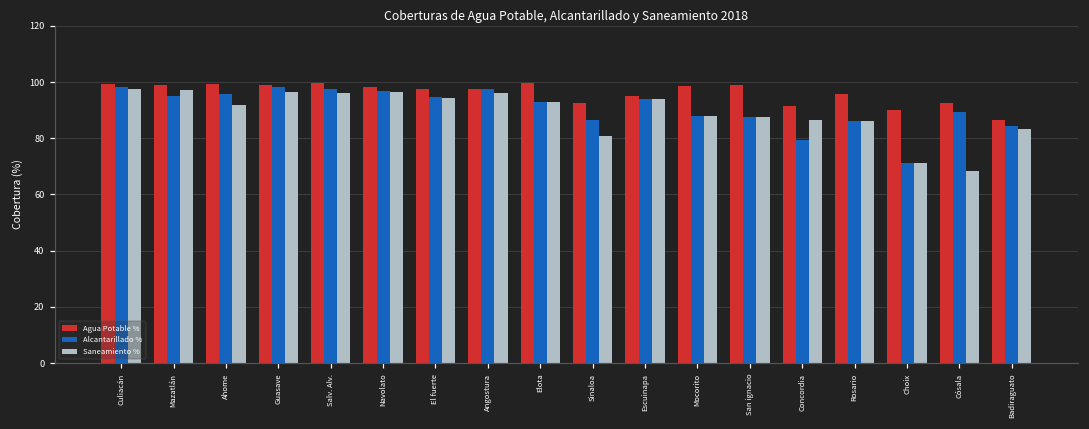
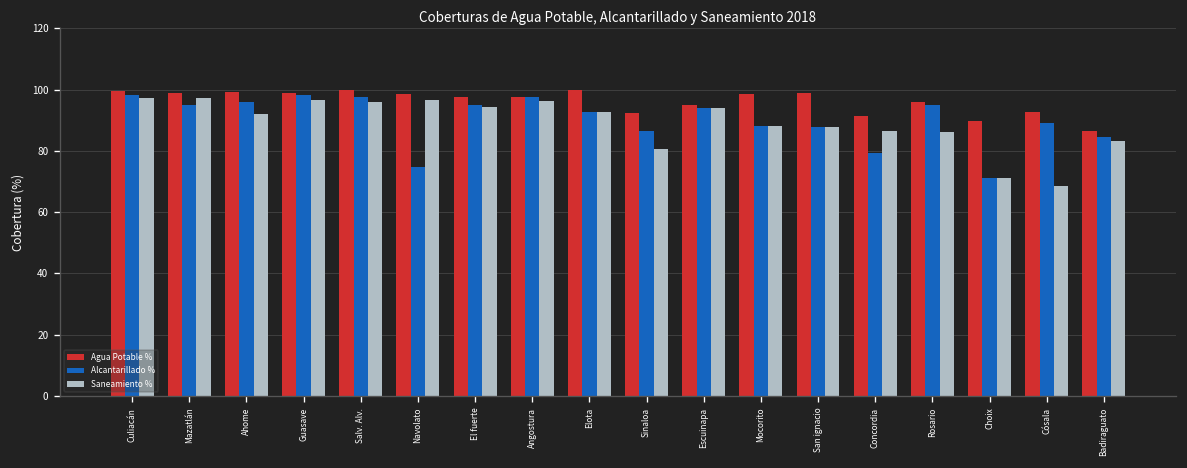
  {
    "Agua Potable %": {
      "Culiacán": 100,
      "Mazatlán": 99,
      "Ahome": 99,
      "Guasave": 99,
      "Salv. Alv.": 100,
      "Navolato": 98,
      "El fuerte": 98,
      "Angostura": 98,
      "Elota": 100,
      "Sinaloa": 92,
      "Escuinapa": 95,
      "Mocorito": 99,
      "San ignacio": 99,
      "Concordia": 92,
      "Rosario": 96,
      "Choix": 90,
      "Cósala": 93,
      "Badiraguato": 87
    },
    "Alcantarillado %": {
      "Culiacán": 98,
      "Mazatlán": 95,
      "Ahome": 96,
      "Guasave": 98,
      "Salv. Alv.": 98,
-     "Navolato": 97,
+     "Navolato": 75,
      "El fuerte": 95,
      "Angostura": 98,
      "Elota": 93,
      "Sinaloa": 86,
      "Escuinapa": 94,
      "Mocorito": 88,
      "San ignacio": 88,
      "Concordia": 79,
-     "Rosario": 86,
+     "Rosario": 95,
      "Choix": 71,
      "Cósala": 89,
      "Badiraguato": 85
    },
    "Saneamiento %": {
      "Culiacán": 97,
      "Mazatlán": 97,
      "Ahome": 92,
      "Guasave": 97,
      "Salv. Alv.": 96,
      "Navolato": 97,
      "El fuerte": 94,
      "Angostura": 96,
      "Elota": 93,
      "Sinaloa": 81,
      "Escuinapa": 94,
      "Mocorito": 88,
      "San ignacio": 88,
      "Concordia": 87,
      "Rosario": 86,
      "Choix": 71,
      "Cósala": 68,
      "Badiraguato": 83
    }
  }
